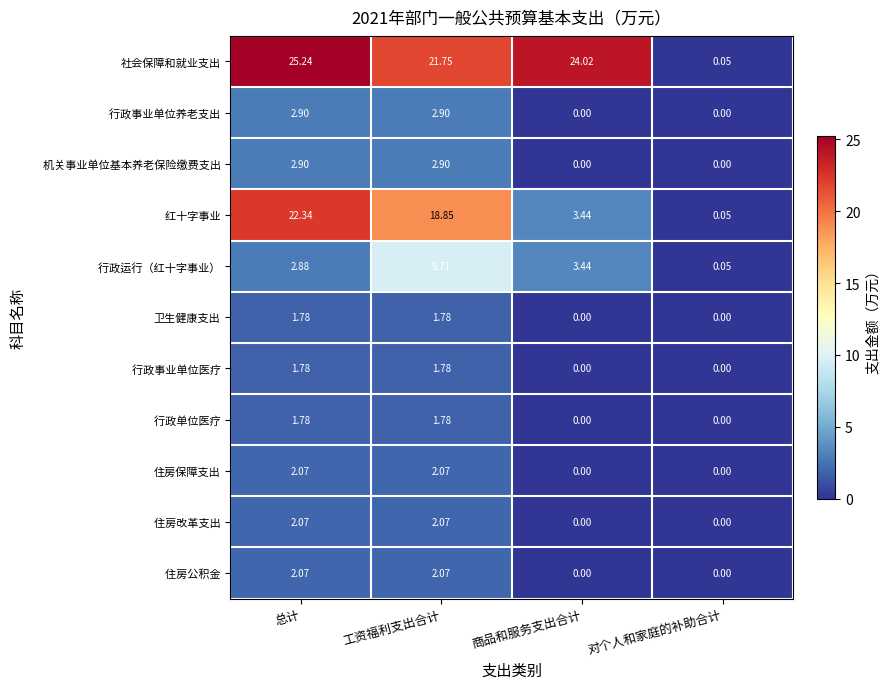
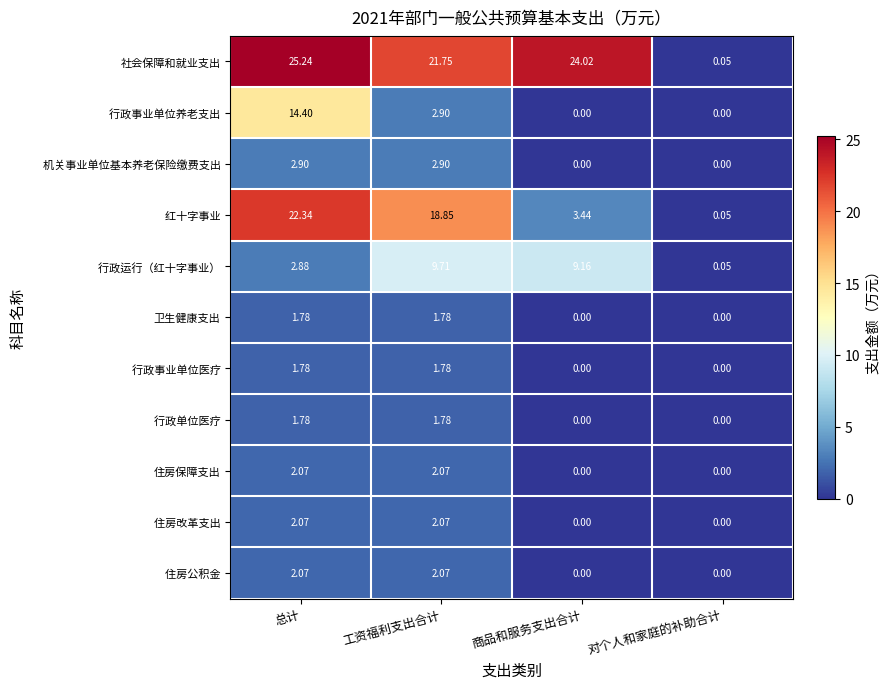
  {
    "社会保障和就业支出": {
      "总计": 25.24,
      "工资福利支出合计": 21.75,
      "商品和服务支出合计": 24.02,
      "对个人和家庭的补助合计": 0.05
    },
    "行政事业单位养老支出": {
-     "总计": 2.90,
+     "总计": 14.40,
      "工资福利支出合计": 2.90,
      "商品和服务支出合计": 0.00,
      "对个人和家庭的补助合计": 0.00
    },
    "机关事业单位基本养老保险缴费支出": {
      "总计": 2.90,
      "工资福利支出合计": 2.90,
      "商品和服务支出合计": 0.00,
      "对个人和家庭的补助合计": 0.00
    },
    "红十字事业": {
      "总计": 22.34,
      "工资福利支出合计": 18.85,
      "商品和服务支出合计": 3.44,
      "对个人和家庭的补助合计": 0.05
    },
    "行政运行（红十字事业）": {
      "总计": 2.88,
-     "商品和服务支出合计": 3.44,
+     "商品和服务支出合计": 9.16,
      "对个人和家庭的补助合计": 0.05
    },
    "卫生健康支出": {
      "总计": 1.78,
      "工资福利支出合计": 1.78,
      "商品和服务支出合计": 0.00,
      "对个人和家庭的补助合计": 0.00
    },
    "行政事业单位医疗": {
      "总计": 1.78,
      "工资福利支出合计": 1.78,
      "商品和服务支出合计": 0.00,
      "对个人和家庭的补助合计": 0.00
    },
    "行政单位医疗": {
      "总计": 1.78,
      "工资福利支出合计": 1.78,
      "商品和服务支出合计": 0.00,
      "对个人和家庭的补助合计": 0.00
    },
    "住房保障支出": {
      "总计": 2.07,
      "工资福利支出合计": 2.07,
      "商品和服务支出合计": 0.00,
      "对个人和家庭的补助合计": 0.00
    },
    "住房改革支出": {
      "总计": 2.07,
      "工资福利支出合计": 2.07,
      "商品和服务支出合计": 0.00,
      "对个人和家庭的补助合计": 0.00
    },
    "住房公积金": {
      "总计": 2.07,
      "工资福利支出合计": 2.07,
      "商品和服务支出合计": 0.00,
      "对个人和家庭的补助合计": 0.00
    }
  }
